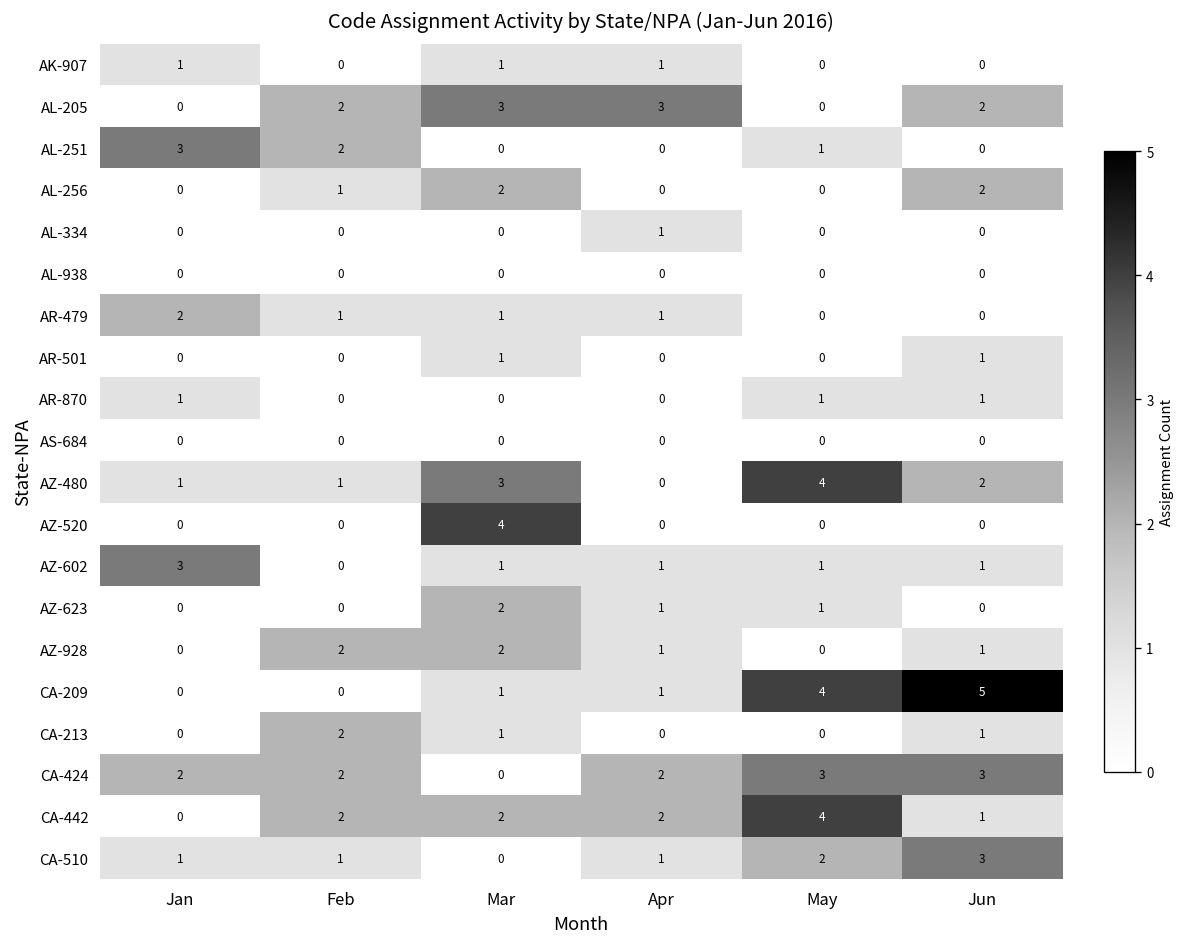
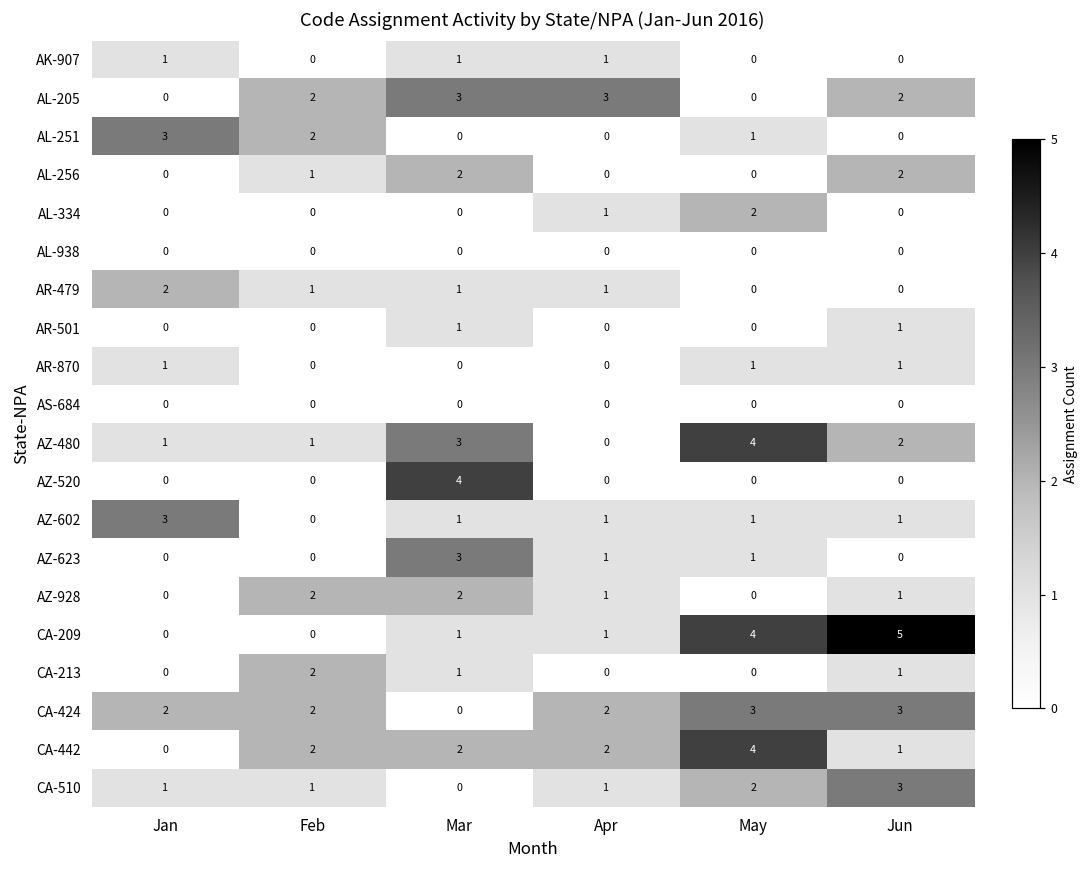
  {
    "AK-907": {
      "Jan": 1,
      "Feb": 0,
      "Mar": 1,
      "Apr": 1,
      "May": 0,
      "Jun": 0
    },
    "AL-205": {
      "Jan": 0,
      "Feb": 2,
      "Mar": 3,
      "Apr": 3,
      "May": 0,
      "Jun": 2
    },
    "AL-251": {
      "Jan": 3,
      "Feb": 2,
      "Mar": 0,
      "Apr": 0,
      "May": 1,
      "Jun": 0
    },
    "AL-256": {
      "Jan": 0,
      "Feb": 1,
      "Mar": 2,
      "Apr": 0,
      "May": 0,
      "Jun": 2
    },
    "AL-334": {
      "Jan": 0,
      "Feb": 0,
      "Mar": 0,
      "Apr": 1,
-     "May": 0,
+     "May": 2,
      "Jun": 0
    },
    "AL-938": {
      "Jan": 0,
      "Feb": 0,
      "Mar": 0,
      "Apr": 0,
      "May": 0,
      "Jun": 0
    },
    "AR-479": {
      "Jan": 2,
      "Feb": 1,
      "Mar": 1,
      "Apr": 1,
      "May": 0,
      "Jun": 0
    },
    "AR-501": {
      "Jan": 0,
      "Feb": 0,
      "Mar": 1,
      "Apr": 0,
      "May": 0,
      "Jun": 1
    },
    "AR-870": {
      "Jan": 1,
      "Feb": 0,
      "Mar": 0,
      "Apr": 0,
      "May": 1,
      "Jun": 1
    },
    "AS-684": {
      "Jan": 0,
      "Feb": 0,
      "Mar": 0,
      "Apr": 0,
      "May": 0,
      "Jun": 0
    },
    "AZ-480": {
      "Jan": 1,
      "Feb": 1,
      "Mar": 3,
      "Apr": 0,
      "May": 4,
      "Jun": 2
    },
    "AZ-520": {
      "Jan": 0,
      "Feb": 0,
      "Mar": 4,
      "Apr": 0,
      "May": 0,
      "Jun": 0
    },
    "AZ-602": {
      "Jan": 3,
      "Feb": 0,
      "Mar": 1,
      "Apr": 1,
      "May": 1,
      "Jun": 1
    },
    "AZ-623": {
      "Jan": 0,
      "Feb": 0,
-     "Mar": 2,
+     "Mar": 3,
      "Apr": 1,
      "May": 1,
      "Jun": 0
    },
    "AZ-928": {
      "Jan": 0,
      "Feb": 2,
      "Mar": 2,
      "Apr": 1,
      "May": 0,
      "Jun": 1
    },
    "CA-209": {
      "Jan": 0,
      "Feb": 0,
      "Mar": 1,
      "Apr": 1,
      "May": 4,
      "Jun": 5
    },
    "CA-213": {
      "Jan": 0,
      "Feb": 2,
      "Mar": 1,
      "Apr": 0,
      "May": 0,
      "Jun": 1
    },
    "CA-424": {
      "Jan": 2,
      "Feb": 2,
      "Mar": 0,
      "Apr": 2,
      "May": 3,
      "Jun": 3
    },
    "CA-442": {
      "Jan": 0,
      "Feb": 2,
      "Mar": 2,
      "Apr": 2,
      "May": 4,
      "Jun": 1
    },
    "CA-510": {
      "Jan": 1,
      "Feb": 1,
      "Mar": 0,
      "Apr": 1,
      "May": 2,
      "Jun": 3
    }
  }
